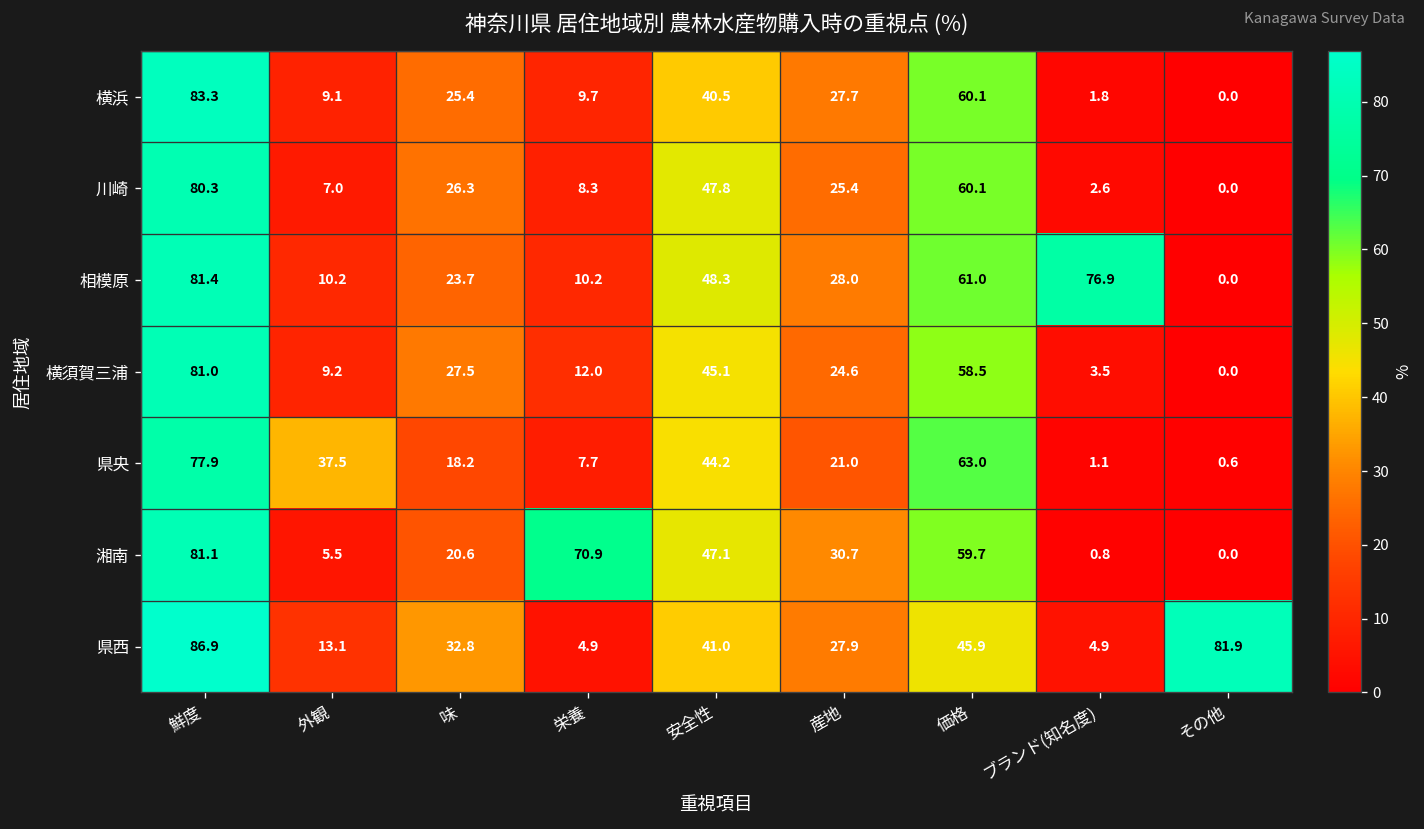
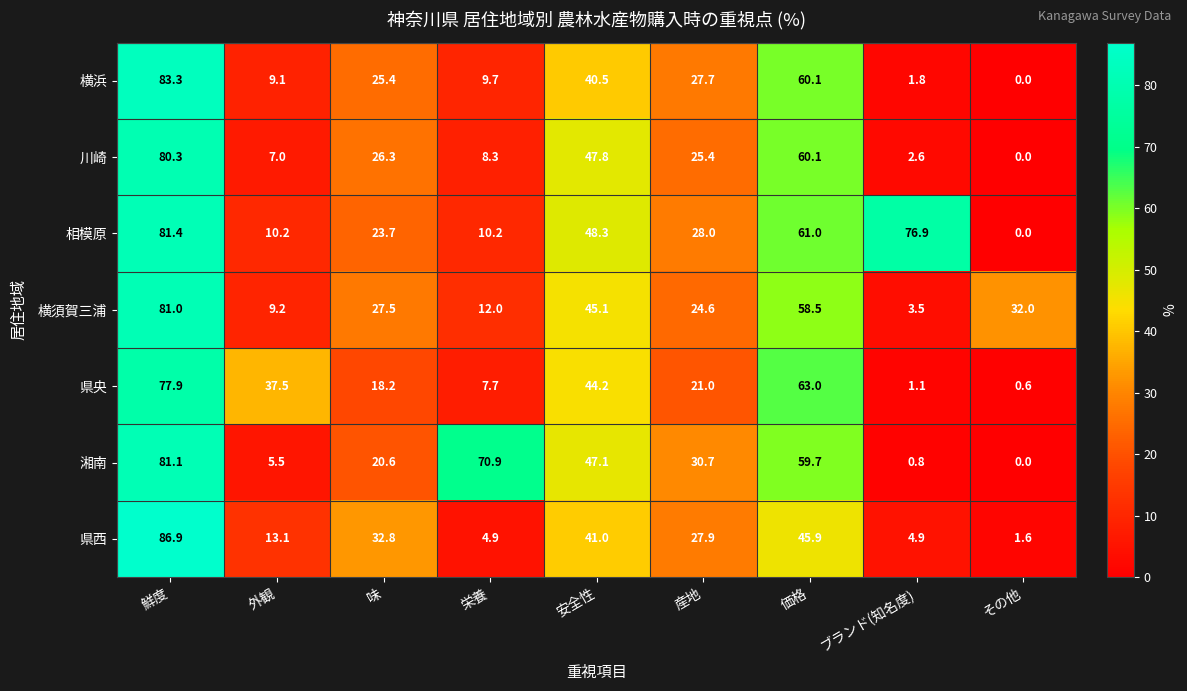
  {
    "横浜": {
      "鮮度": 83.3,
      "外観": 9.1,
      "味": 25.4,
      "栄養": 9.7,
      "安全性": 40.5,
      "産地": 27.7,
      "価格": 60.1,
      "ブランド(知名度)": 1.8,
      "その他": 0.0
    },
    "川崎": {
      "鮮度": 80.3,
      "外観": 7.0,
      "味": 26.3,
      "栄養": 8.3,
      "安全性": 47.8,
      "産地": 25.4,
      "価格": 60.1,
      "ブランド(知名度)": 2.6,
      "その他": 0.0
    },
    "相模原": {
      "鮮度": 81.4,
      "外観": 10.2,
      "味": 23.7,
      "栄養": 10.2,
      "安全性": 48.3,
      "産地": 28.0,
      "価格": 61.0,
      "ブランド(知名度)": 76.9,
      "その他": 0.0
    },
    "横須賀三浦": {
      "鮮度": 81.0,
      "外観": 9.2,
      "味": 27.5,
      "栄養": 12.0,
      "安全性": 45.1,
      "産地": 24.6,
      "価格": 58.5,
      "ブランド(知名度)": 3.5,
-     "その他": 0.0
+     "その他": 32.0
    },
    "県央": {
      "鮮度": 77.9,
      "外観": 37.5,
      "味": 18.2,
      "栄養": 7.7,
      "安全性": 44.2,
      "産地": 21.0,
      "価格": 63.0,
      "ブランド(知名度)": 1.1,
      "その他": 0.6
    },
    "湘南": {
      "鮮度": 81.1,
      "外観": 5.5,
      "味": 20.6,
      "栄養": 70.9,
      "安全性": 47.1,
      "産地": 30.7,
      "価格": 59.7,
      "ブランド(知名度)": 0.8,
      "その他": 0.0
    },
    "県西": {
      "鮮度": 86.9,
      "外観": 13.1,
      "味": 32.8,
      "栄養": 4.9,
      "安全性": 41.0,
      "産地": 27.9,
      "価格": 45.9,
      "ブランド(知名度)": 4.9,
-     "その他": 81.9
+     "その他": 1.6
    }
  }
